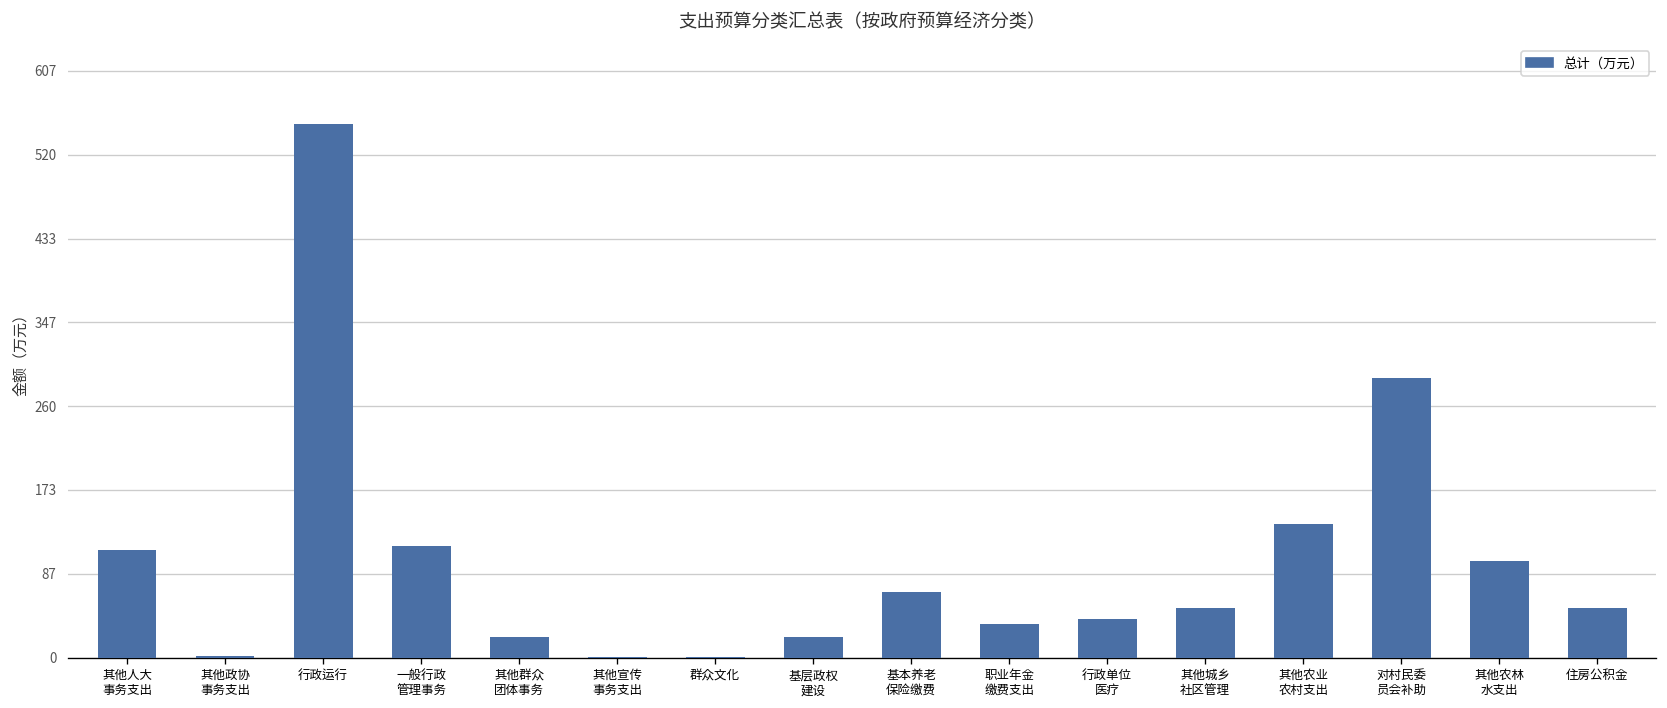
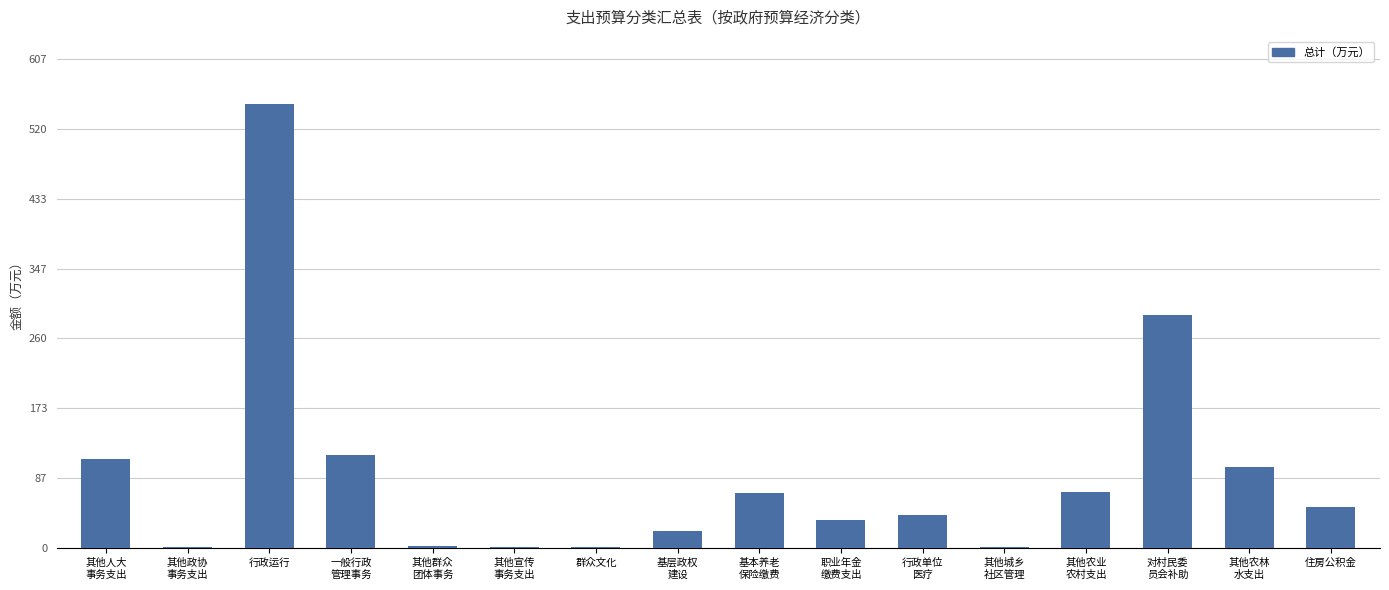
  {
    "其他人大 事务支出": 110,
    "行政运行": 550,
    "一般行政 管理事务": 120,
-   "其他群众 团体事务": 20,
+   "其他群众 团体事务": 0,
    "基层政权 建设": 20,
    "基本养老 保险缴费": 70,
    "职业年金 缴费支出": 40,
    "行政单位 医疗": 40,
-   "其他城乡 社区管理": 50,
-   "其他农业 农村支出": 140,
+   "其他城乡 社区管理": 0,
+   "其他农业 农村支出": 70,
    "对村民委 员会补助": 290,
    "其他农林 水支出": 100,
    "住房公积金": 50
  }
